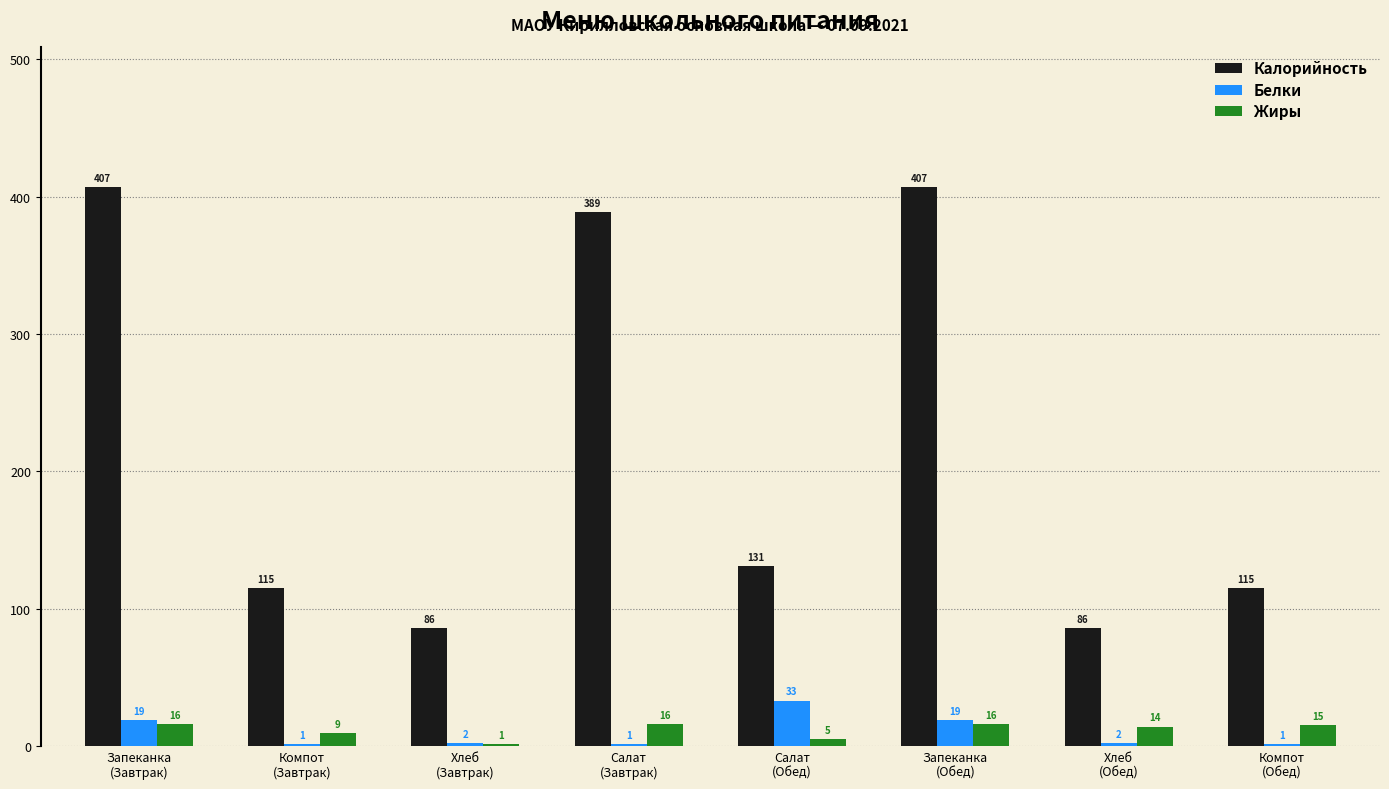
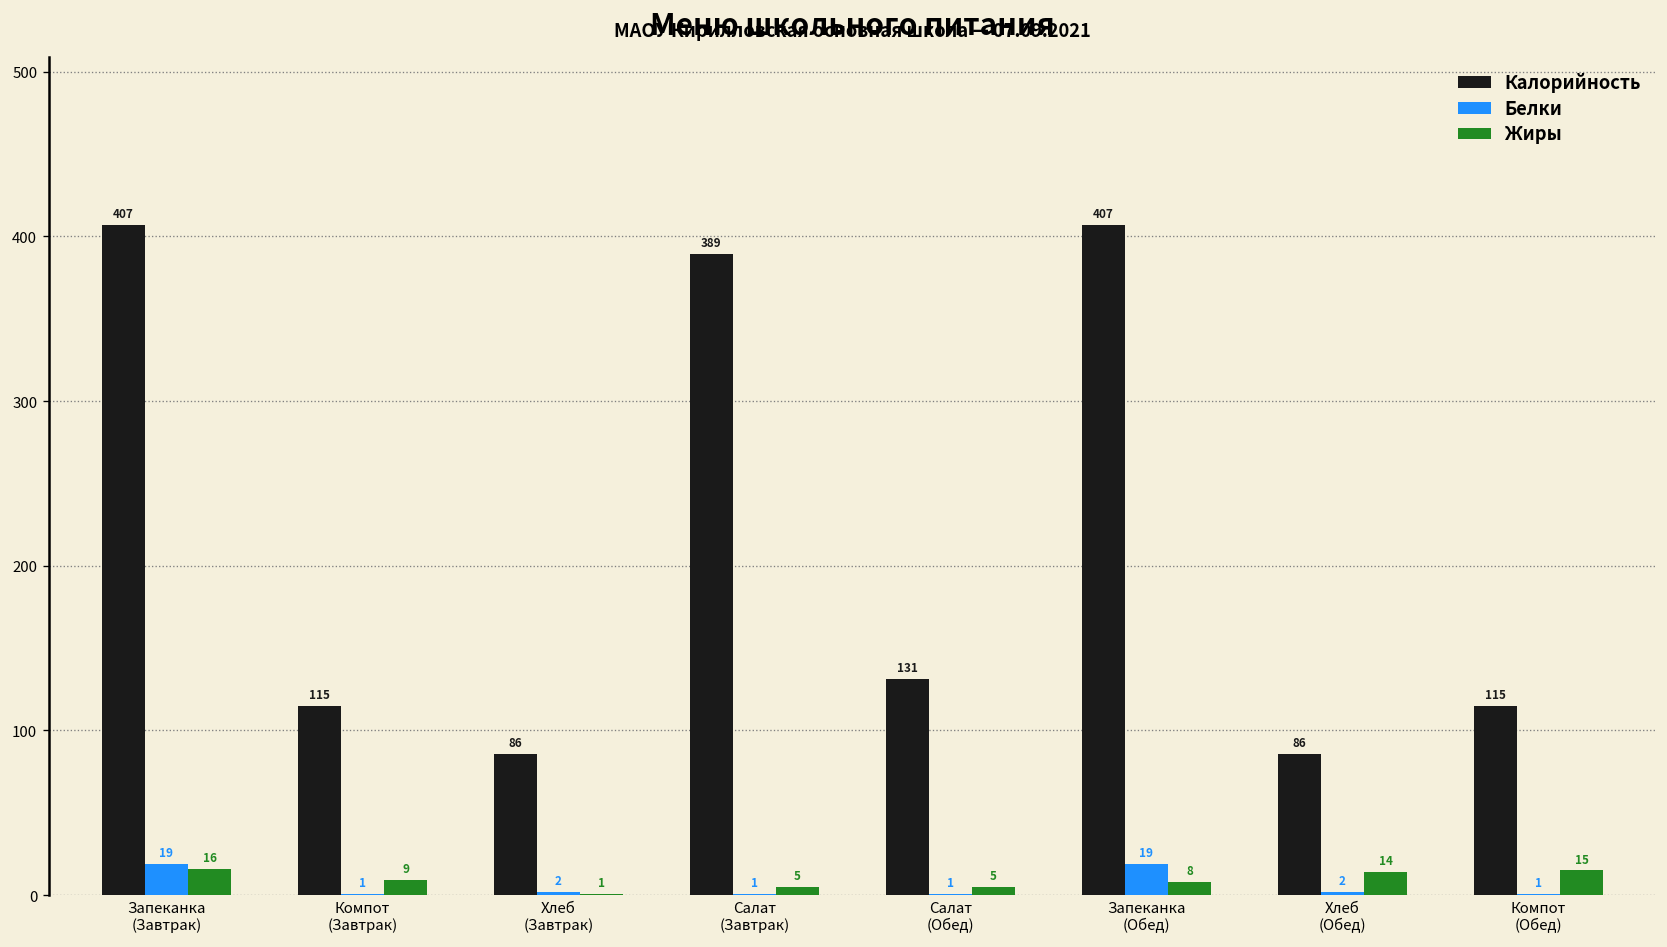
  {
    "Калорийность": {
      "Запеканка (Завтрак)": 407,
      "Компот (Завтрак)": 115,
      "Хлеб (Завтрак)": 86,
      "Салат (Завтрак)": 389,
      "Салат (Обед)": 131,
      "Запеканка (Обед)": 407,
      "Хлеб (Обед)": 86,
      "Компот (Обед)": 115
    },
    "Белки": {
      "Запеканка (Завтрак)": 19,
      "Компот (Завтрак)": 1,
      "Хлеб (Завтрак)": 2,
      "Салат (Завтрак)": 1,
-     "Салат (Обед)": 33,
+     "Салат (Обед)": 1,
      "Запеканка (Обед)": 19,
      "Хлеб (Обед)": 2,
      "Компот (Обед)": 1
    },
    "Жиры": {
      "Запеканка (Завтрак)": 16,
      "Компот (Завтрак)": 9,
      "Хлеб (Завтрак)": 1,
-     "Салат (Завтрак)": 16,
+     "Салат (Завтрак)": 5,
      "Салат (Обед)": 5,
-     "Запеканка (Обед)": 16,
+     "Запеканка (Обед)": 8,
      "Хлеб (Обед)": 14,
      "Компот (Обед)": 15
    }
  }
